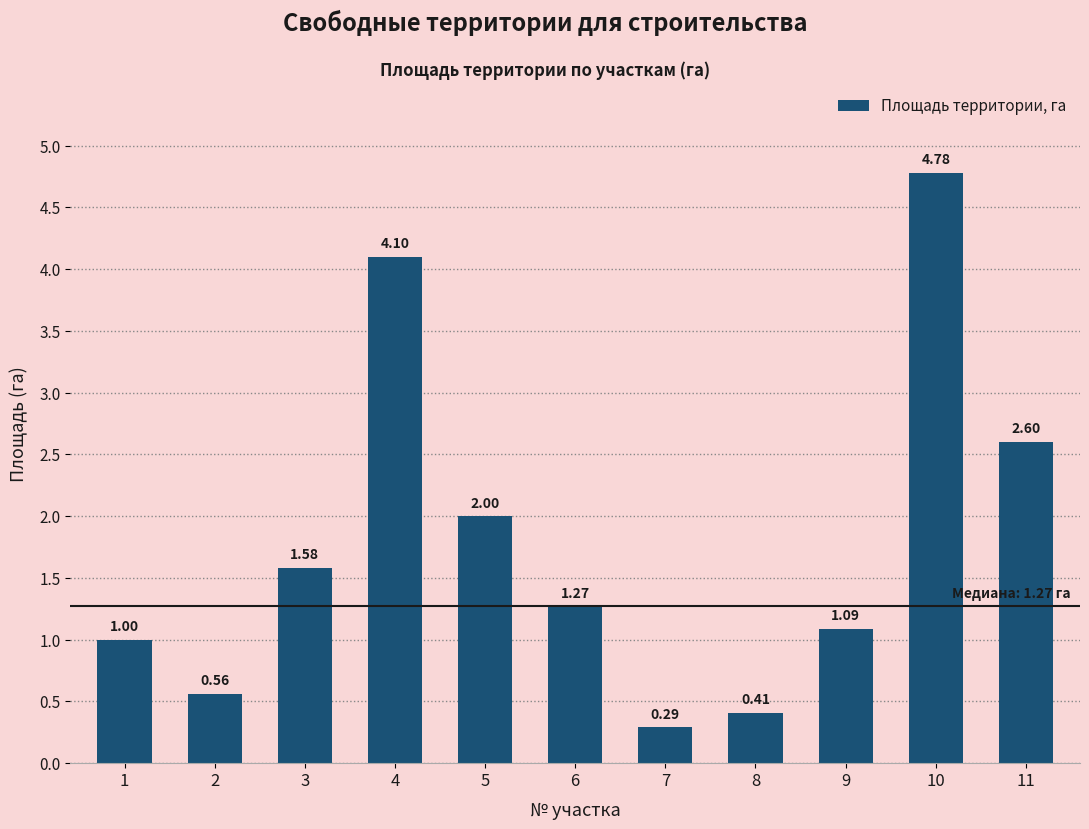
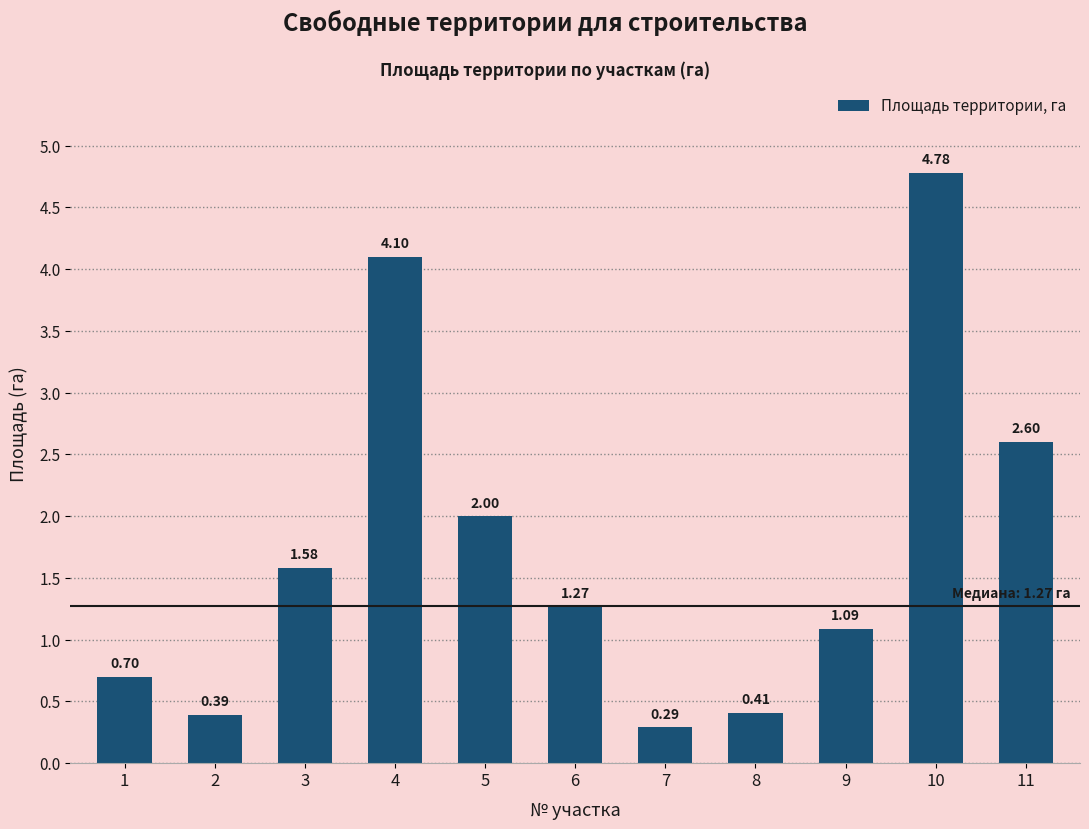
  {
-   "1": 1.00,
-   "2": 0.56,
+   "1": 0.70,
+   "2": 0.39,
    "3": 1.58,
    "4": 4.10,
    "5": 2.00,
    "6": 1.27,
    "7": 0.29,
    "8": 0.41,
    "9": 1.09,
    "10": 4.78,
    "11": 2.60
  }
